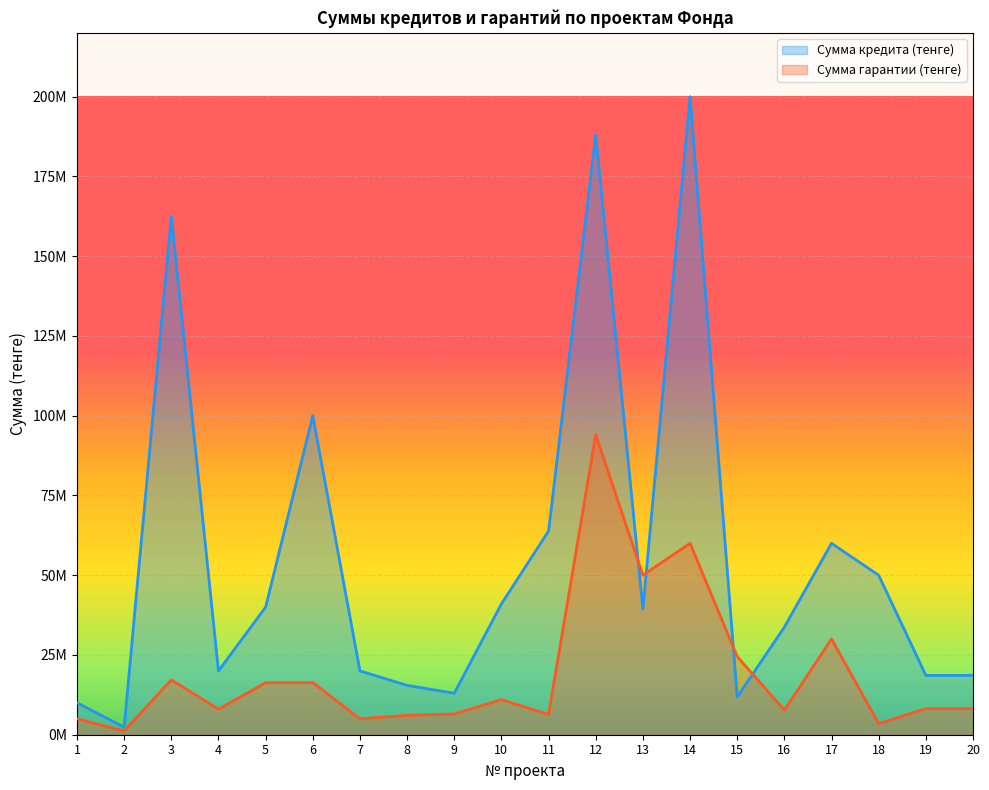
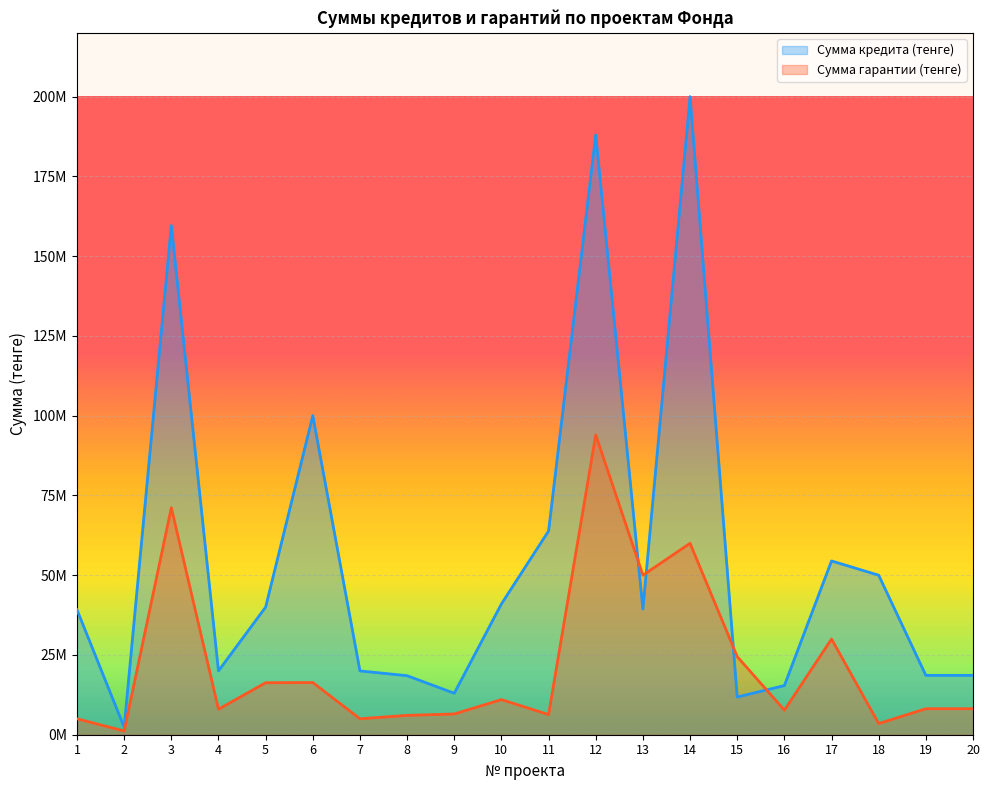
  {
    "Сумма кредита (тенге)": {
-     "1": 10000000,
+     "1": 39000000,
      "2": 2000000,
-     "3": 162000000,
+     "3": 160000000,
      "4": 20000000,
      "5": 40000000,
      "6": 100000000,
      "7": 20000000,
-     "8": 15000000,
+     "8": 19000000,
      "9": 13000000,
      "10": 41000000,
      "11": 64000000,
      "12": 188000000,
      "13": 39000000,
      "14": 200000000,
      "15": 12000000,
-     "16": 34000000,
-     "17": 60000000,
+     "16": 15000000,
+     "17": 54000000,
      "18": 50000000,
      "19": 19000000,
      "20": 19000000
    },
    "Сумма гарантии (тенге)": {
      "1": 5000000,
      "2": 1000000,
-     "3": 17000000,
+     "3": 71000000,
      "4": 8000000,
      "5": 16000000,
      "6": 16000000,
      "7": 5000000,
      "8": 6000000,
      "9": 7000000,
      "10": 11000000,
      "11": 6000000,
      "12": 94000000,
      "13": 50000000,
      "14": 60000000,
      "15": 24000000,
      "16": 8000000,
      "17": 30000000,
      "18": 3000000,
      "19": 8000000,
      "20": 8000000
    }
  }
